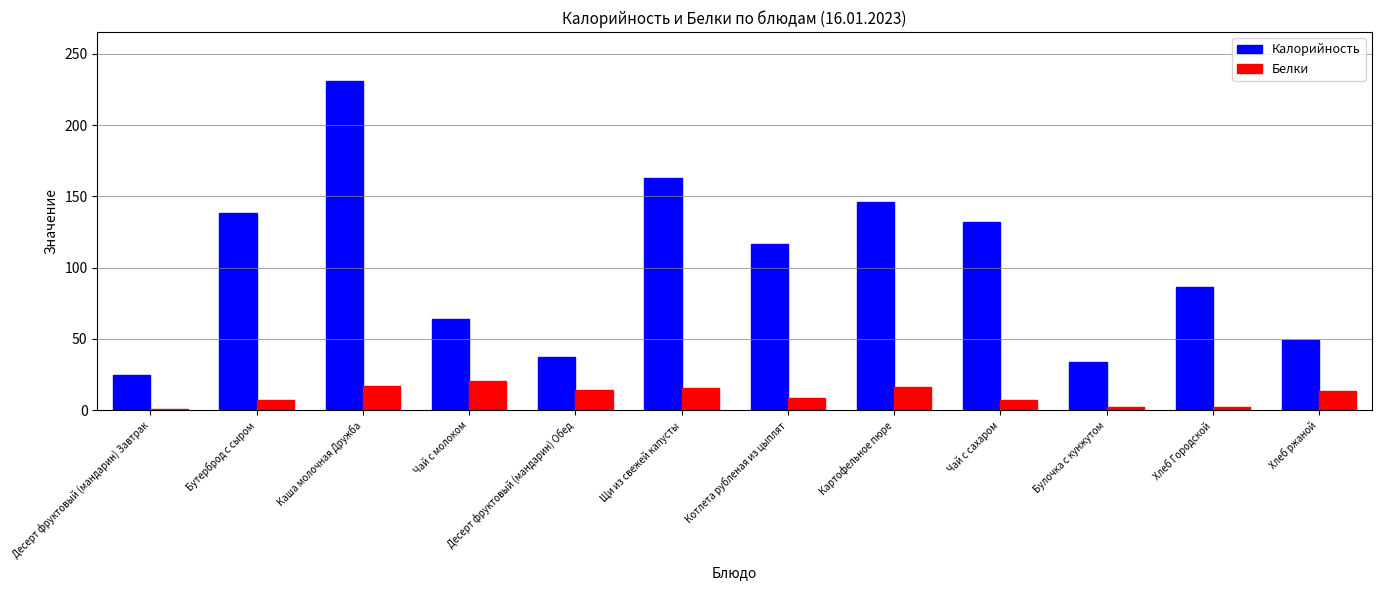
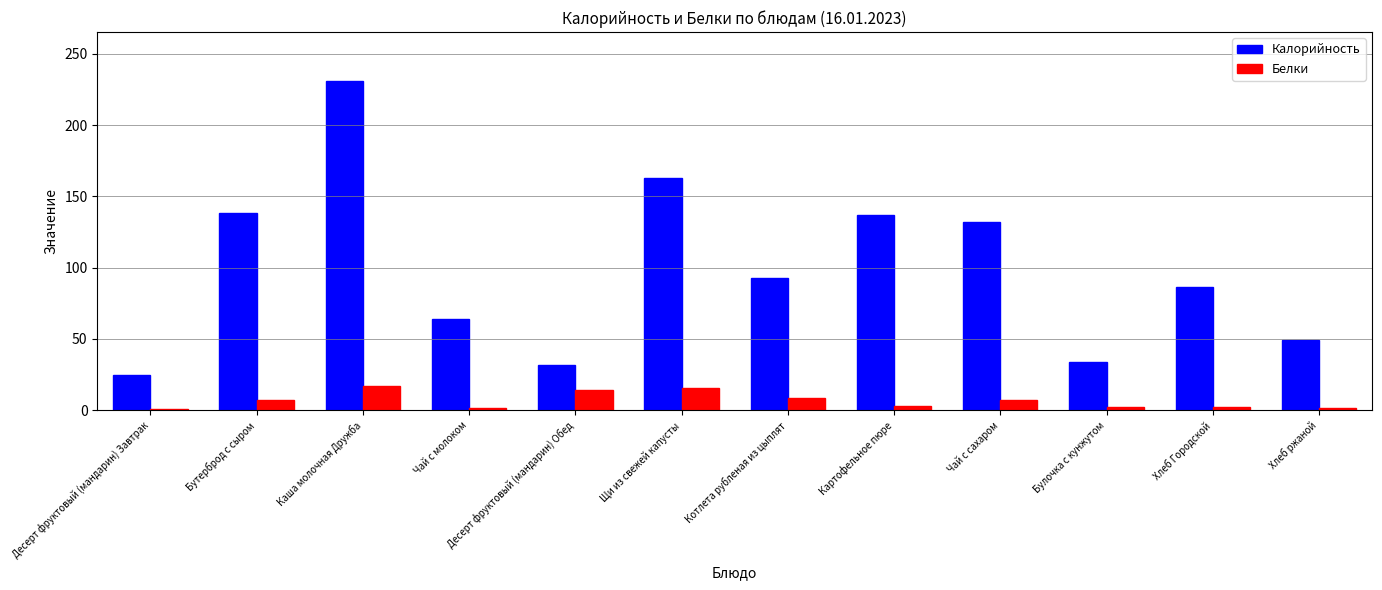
  {
    "Калорийность": {
      "Десерт фруктовый (мандарин) Завтрак": 25,
      "Бутерброд с сыром": 139,
      "Каша молочная Дружба": 231,
      "Чай с молоком": 64,
-     "Десерт фруктовый (мандарин) Обед": 37,
+     "Десерт фруктовый (мандарин) Обед": 32,
      "Щи из свежей капусты": 163,
-     "Котлета рубленая из цыплят": 116,
-     "Картофельное пюре": 146,
+     "Котлета рубленая из цыплят": 93,
+     "Картофельное пюре": 137,
      "Чай с сахаром": 132,
      "Булочка с кунжутом": 34,
      "Хлеб Городской": 87,
      "Хлеб ржаной": 50
    },
    "Белки": {
      "Бутерброд с сыром": 7,
      "Каша молочная Дружба": 17,
-     "Чай с молоком": 20,
+     "Чай с молоком": 1,
      "Десерт фруктовый (мандарин) Обед": 15,
      "Щи из свежей капусты": 16,
      "Котлета рубленая из цыплят": 9,
-     "Картофельное пюре": 16,
+     "Картофельное пюре": 3,
      "Чай с сахаром": 7,
      "Булочка с кунжутом": 3,
      "Хлеб Городской": 2,
-     "Хлеб ржаной": 14
+     "Хлеб ржаной": 2
    }
  }
